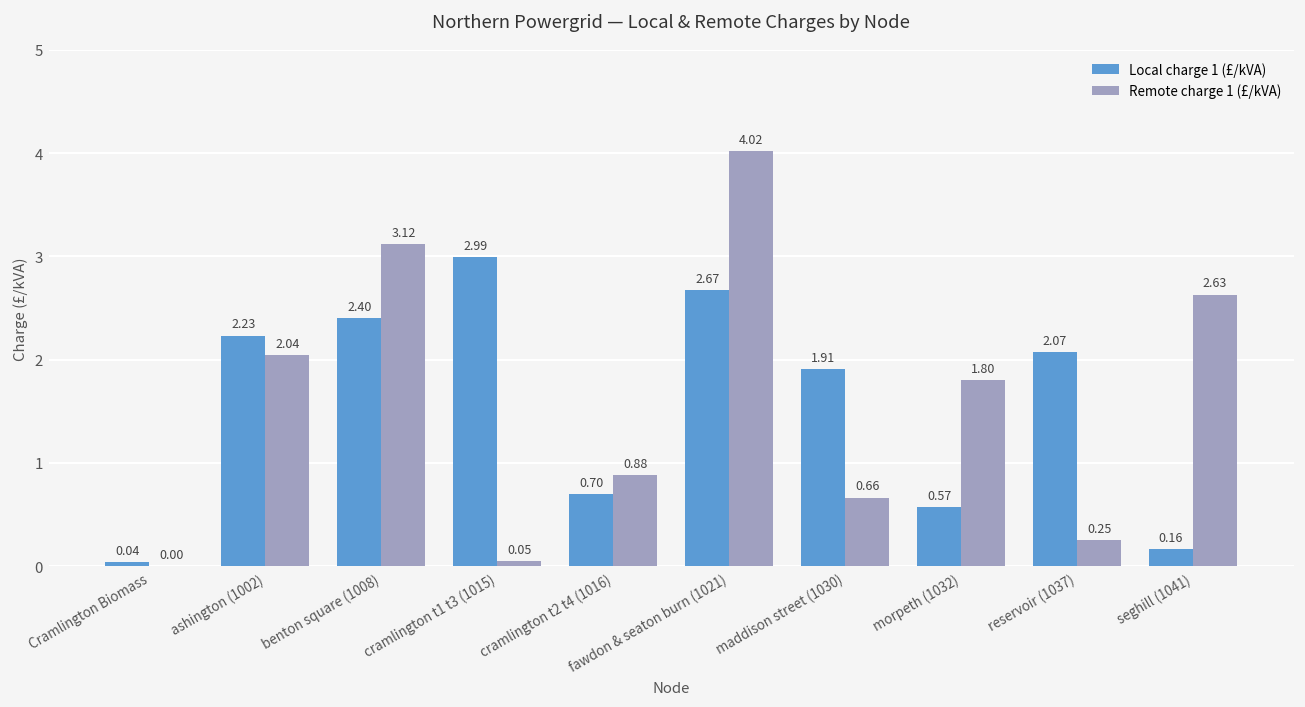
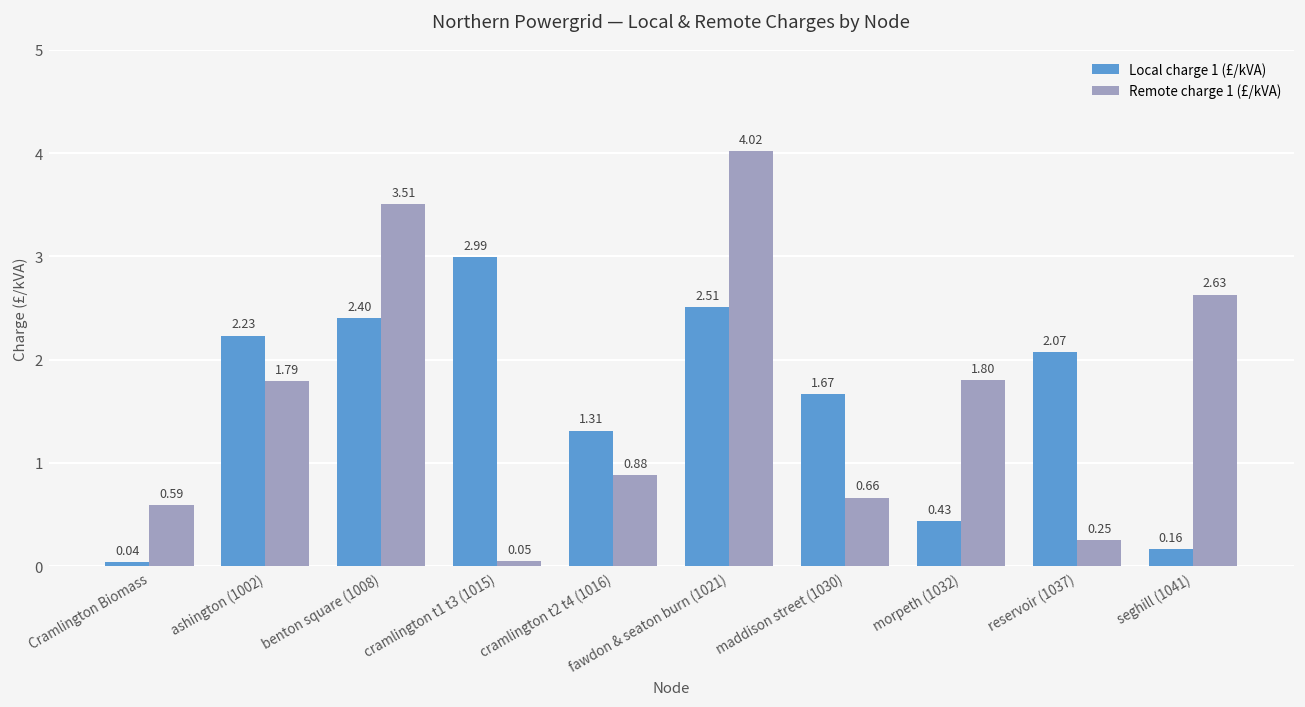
  {
    "Local charge 1 (£/kVA)": {
      "Cramlington Biomass": 0.04,
      "ashington (1002)": 2.23,
      "benton square (1008)": 2.40,
      "cramlington t1 t3 (1015)": 2.99,
-     "cramlington t2 t4 (1016)": 0.70,
-     "fawdon & seaton burn (1021)": 2.67,
-     "maddison street (1030)": 1.91,
-     "morpeth (1032)": 0.57,
+     "cramlington t2 t4 (1016)": 1.31,
+     "fawdon & seaton burn (1021)": 2.51,
+     "maddison street (1030)": 1.67,
+     "morpeth (1032)": 0.43,
      "reservoir (1037)": 2.07,
      "seghill (1041)": 0.16
    },
    "Remote charge 1 (£/kVA)": {
-     "Cramlington Biomass": 0.00,
-     "ashington (1002)": 2.04,
-     "benton square (1008)": 3.12,
+     "Cramlington Biomass": 0.59,
+     "ashington (1002)": 1.79,
+     "benton square (1008)": 3.51,
      "cramlington t1 t3 (1015)": 0.05,
      "cramlington t2 t4 (1016)": 0.88,
      "fawdon & seaton burn (1021)": 4.02,
      "maddison street (1030)": 0.66,
      "morpeth (1032)": 1.80,
      "reservoir (1037)": 0.25,
      "seghill (1041)": 2.63
    }
  }
